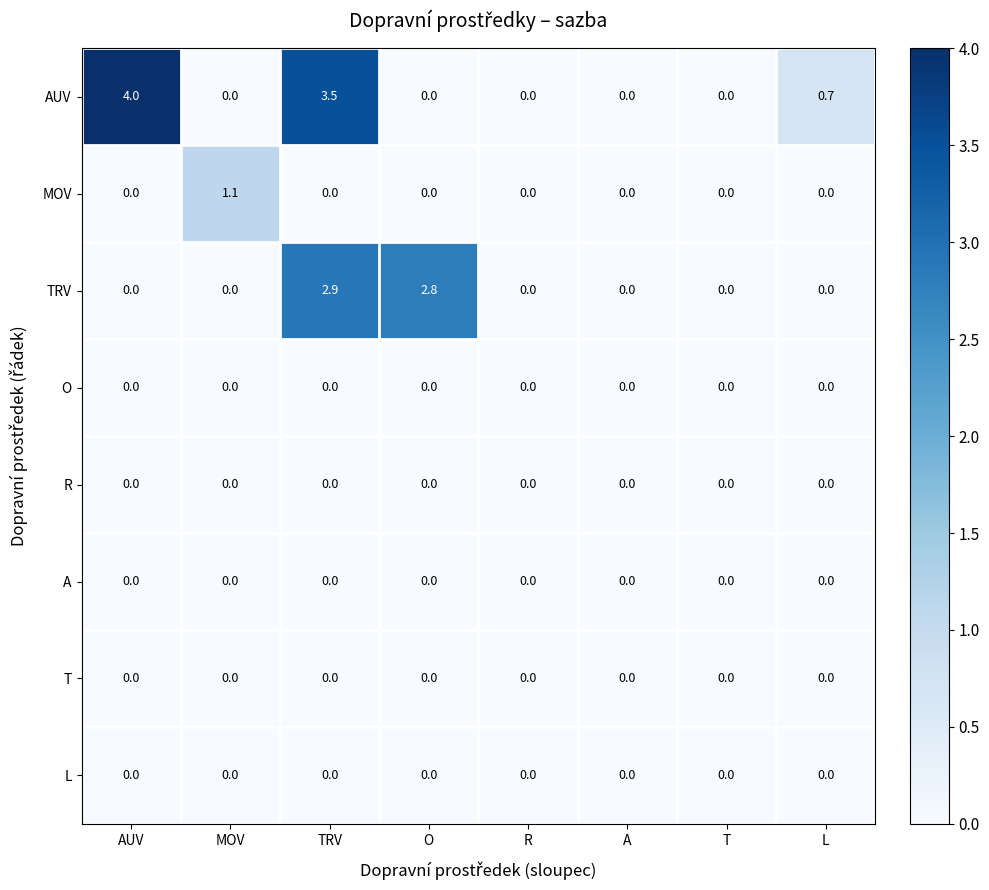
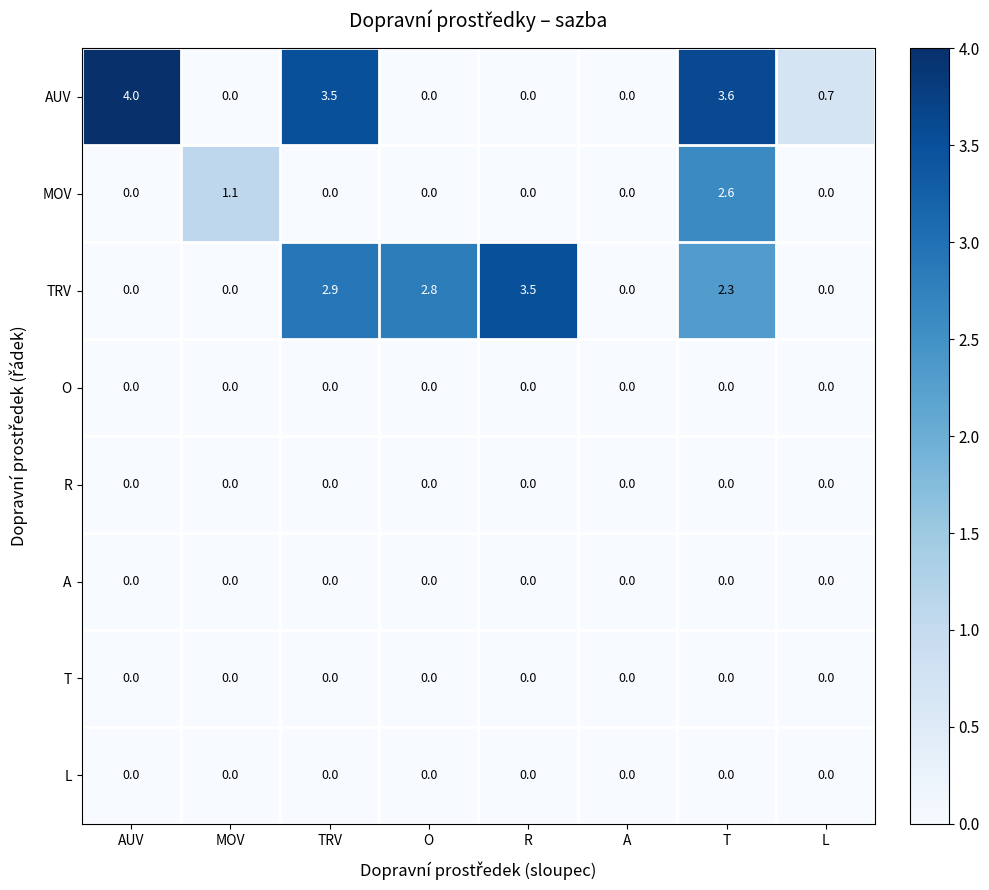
  {
    "AUV": {
      "AUV": 4.0,
      "MOV": 0.0,
      "TRV": 3.5,
      "O": 0.0,
      "R": 0.0,
      "A": 0.0,
-     "T": 0.0,
+     "T": 3.6,
      "L": 0.7
    },
    "MOV": {
      "AUV": 0.0,
      "MOV": 1.1,
      "TRV": 0.0,
      "O": 0.0,
      "R": 0.0,
      "A": 0.0,
-     "T": 0.0,
+     "T": 2.6,
      "L": 0.0
    },
    "TRV": {
      "AUV": 0.0,
      "MOV": 0.0,
      "TRV": 2.9,
      "O": 2.8,
-     "R": 0.0,
+     "R": 3.5,
      "A": 0.0,
-     "T": 0.0,
+     "T": 2.3,
      "L": 0.0
    },
    "O": {
      "AUV": 0.0,
      "MOV": 0.0,
      "TRV": 0.0,
      "O": 0.0,
      "R": 0.0,
      "A": 0.0,
      "T": 0.0,
      "L": 0.0
    },
    "R": {
      "AUV": 0.0,
      "MOV": 0.0,
      "TRV": 0.0,
      "O": 0.0,
      "R": 0.0,
      "A": 0.0,
      "T": 0.0,
      "L": 0.0
    },
    "A": {
      "AUV": 0.0,
      "MOV": 0.0,
      "TRV": 0.0,
      "O": 0.0,
      "R": 0.0,
      "A": 0.0,
      "T": 0.0,
      "L": 0.0
    },
    "T": {
      "AUV": 0.0,
      "MOV": 0.0,
      "TRV": 0.0,
      "O": 0.0,
      "R": 0.0,
      "A": 0.0,
      "T": 0.0,
      "L": 0.0
    },
    "L": {
      "AUV": 0.0,
      "MOV": 0.0,
      "TRV": 0.0,
      "O": 0.0,
      "R": 0.0,
      "A": 0.0,
      "T": 0.0,
      "L": 0.0
    }
  }
